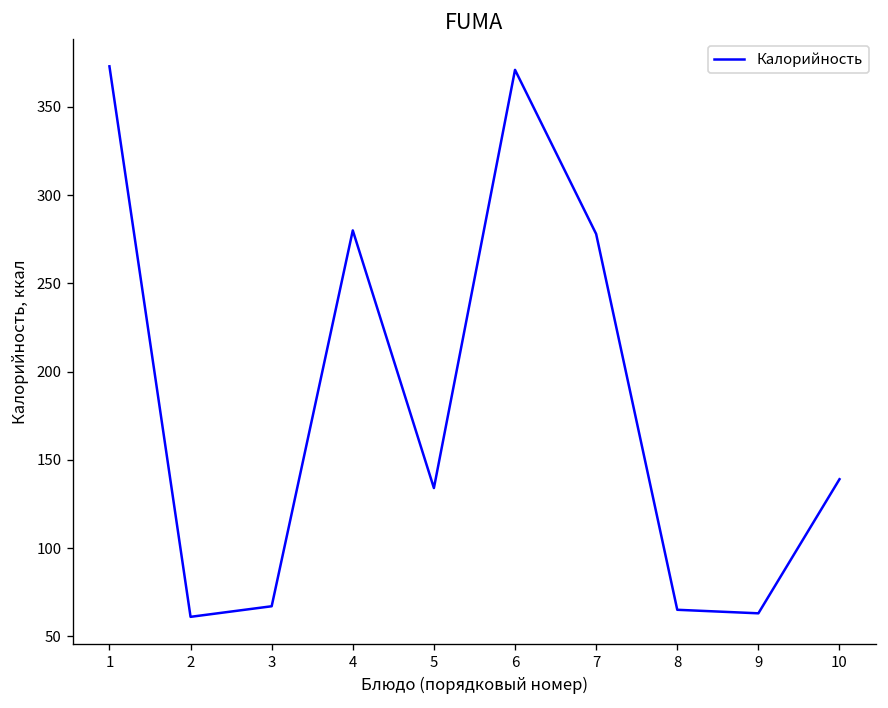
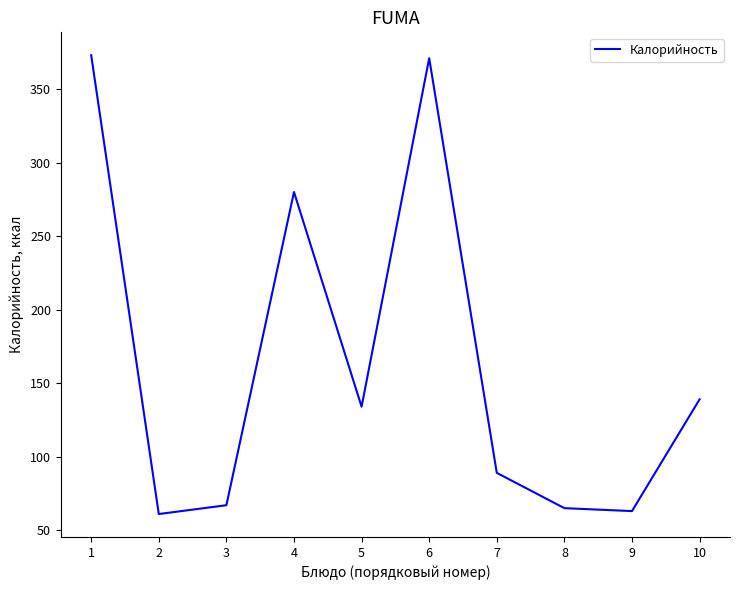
  {
    "1": 373,
    "2": 61,
    "3": 67,
    "4": 280,
    "5": 134,
    "6": 371,
-   "7": 278,
+   "7": 89,
    "8": 65,
    "9": 63,
    "10": 139
  }
